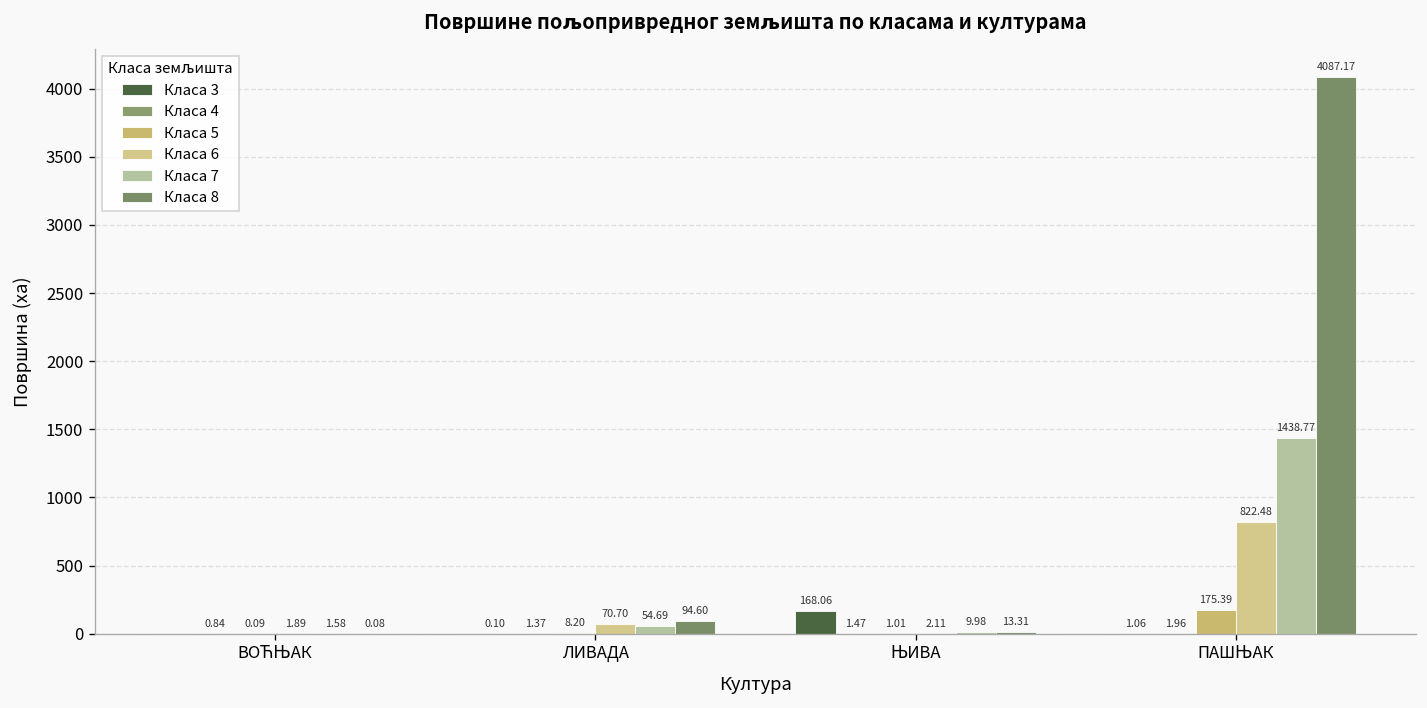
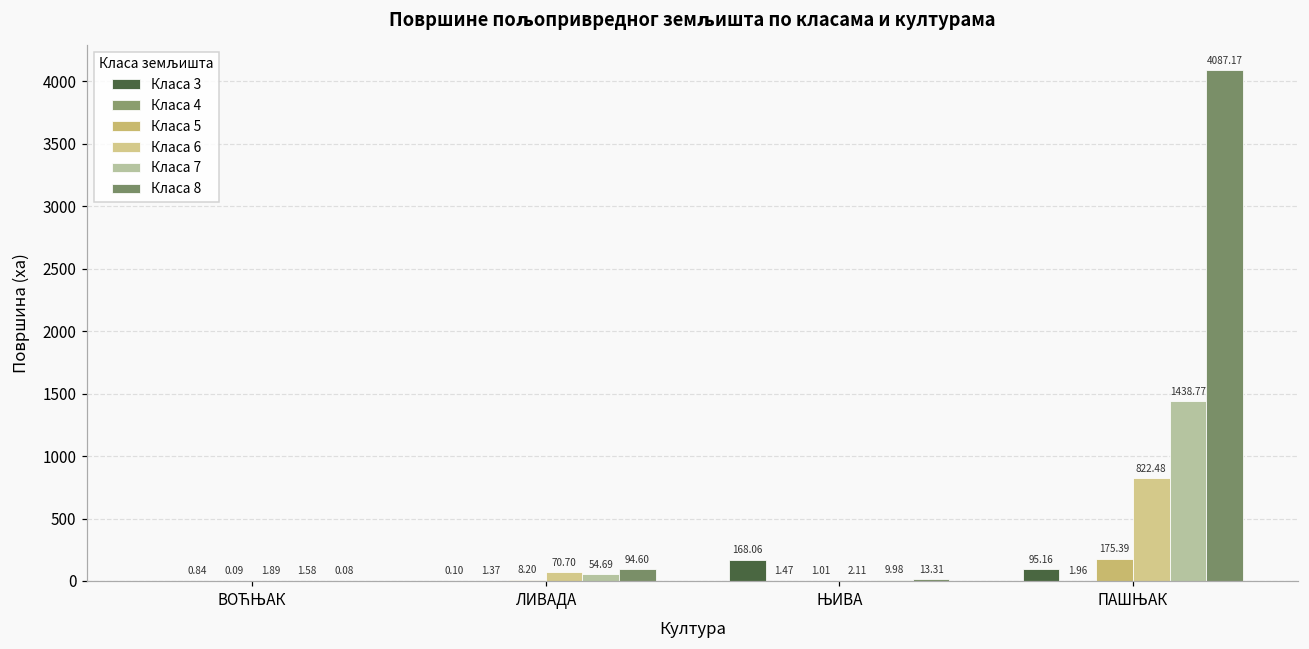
  {
    "Класа 3": {
      "ЛИВАДА": 0.10,
      "ЊИВА": 168.06,
-     "ПАШЊАК": 1.06
+     "ПАШЊАК": 95.16
    }
  }
